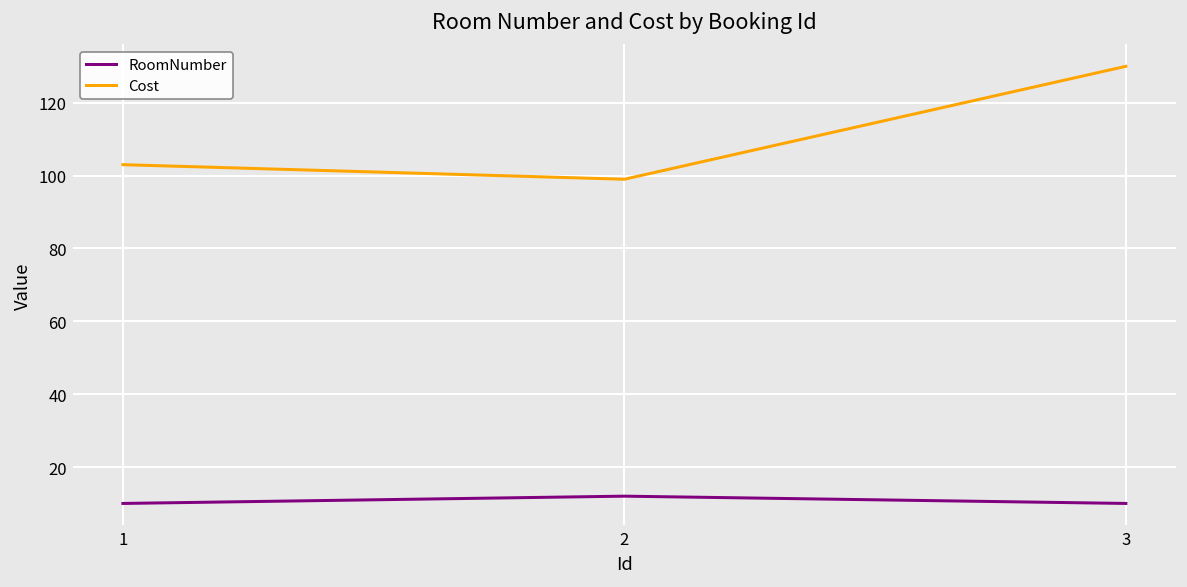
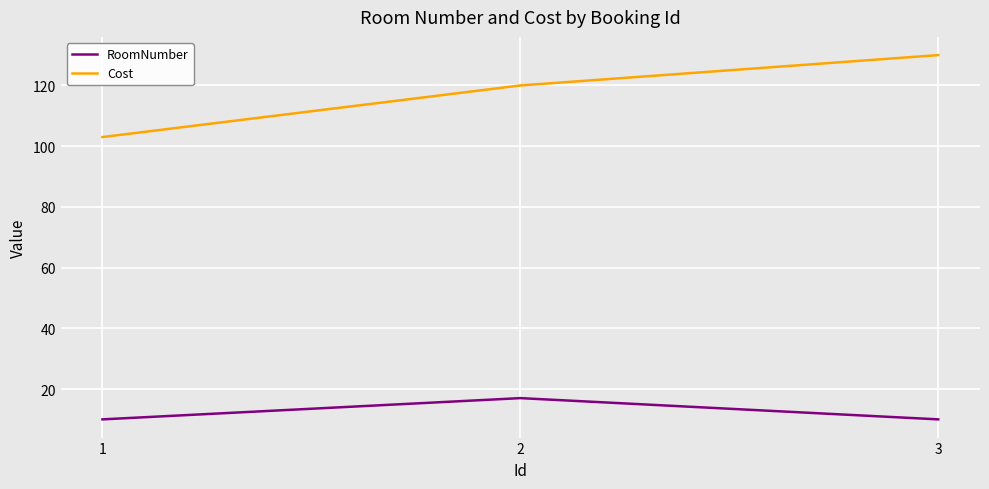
  {
    "RoomNumber": {
      "1": 10,
-     "2": 12,
+     "2": 17,
      "3": 10
    },
    "Cost": {
      "1": 103,
-     "2": 99,
+     "2": 120,
      "3": 130
    }
  }
